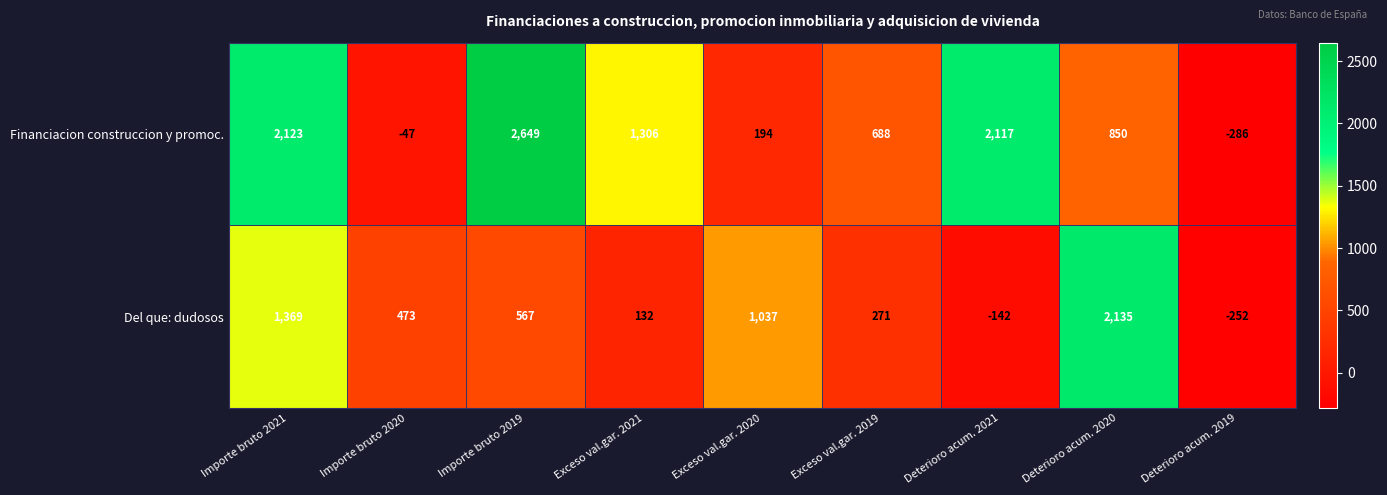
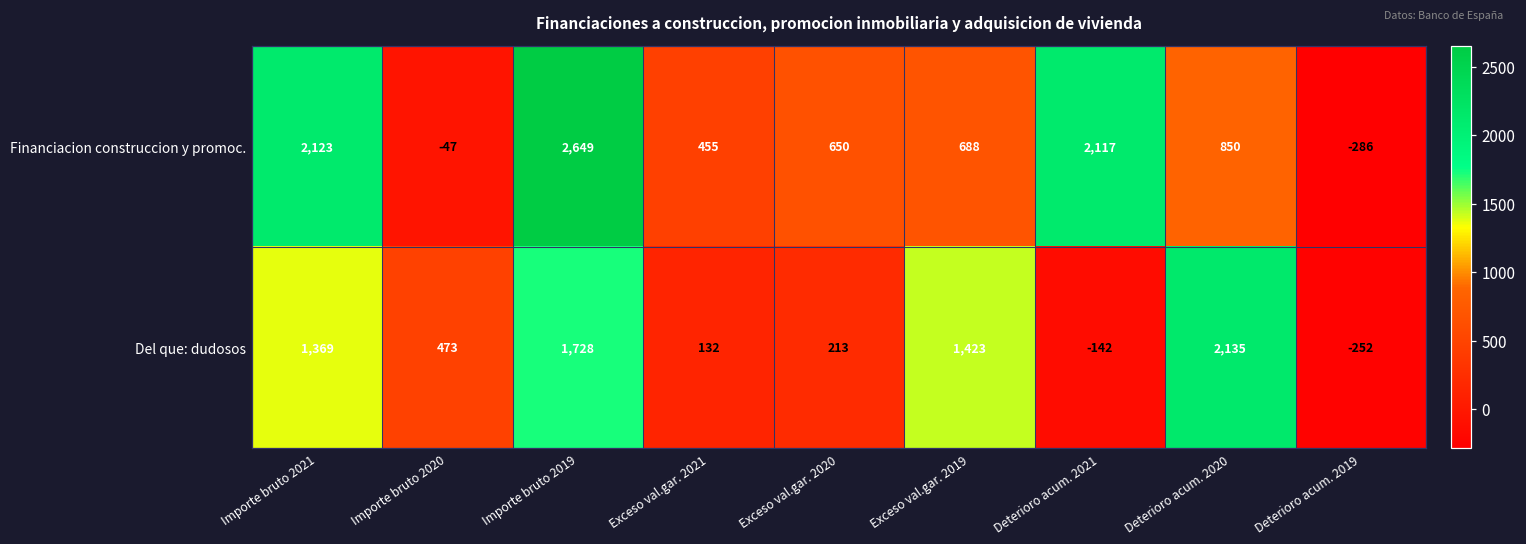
  {
    "Financiacion construccion y promoc.": {
      "Importe bruto 2021": "2,123",
      "Importe bruto 2020": "-47",
      "Importe bruto 2019": "2,649",
-     "Exceso val.gar. 2021": "1,306",
-     "Exceso val.gar. 2020": "194",
+     "Exceso val.gar. 2021": "455",
+     "Exceso val.gar. 2020": "650",
      "Exceso val.gar. 2019": "688",
      "Deterioro acum. 2021": "2,117",
      "Deterioro acum. 2020": "850",
      "Deterioro acum. 2019": "-286"
    },
    "Del que: dudosos": {
      "Importe bruto 2021": "1,369",
      "Importe bruto 2020": "473",
-     "Importe bruto 2019": "567",
+     "Importe bruto 2019": "1,728",
      "Exceso val.gar. 2021": "132",
-     "Exceso val.gar. 2020": "1,037",
-     "Exceso val.gar. 2019": "271",
+     "Exceso val.gar. 2020": "213",
+     "Exceso val.gar. 2019": "1,423",
      "Deterioro acum. 2021": "-142",
      "Deterioro acum. 2020": "2,135",
      "Deterioro acum. 2019": "-252"
    }
  }
